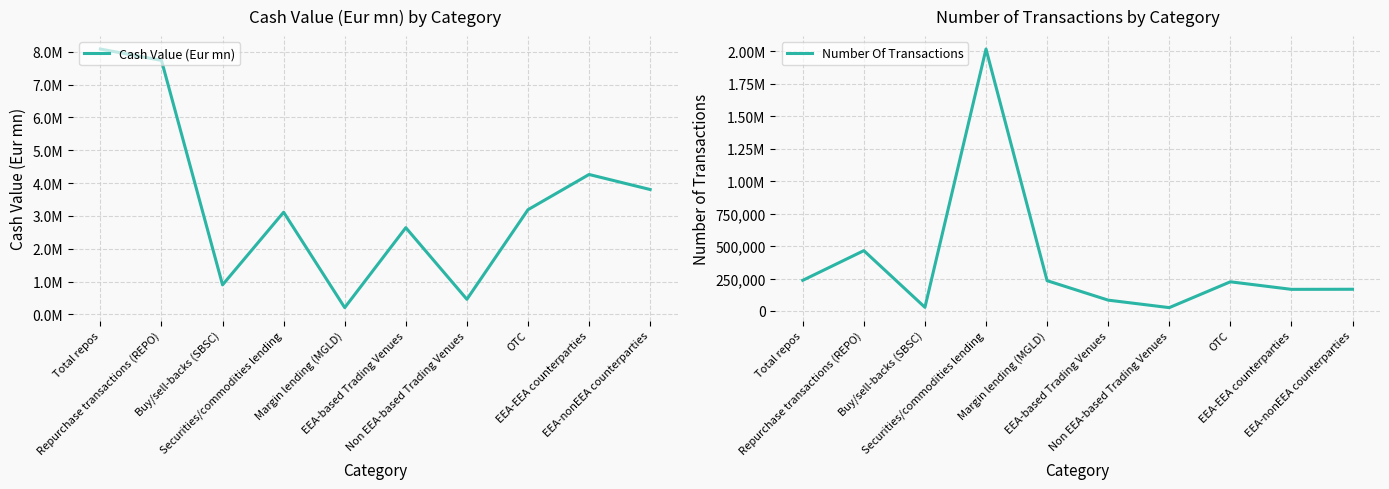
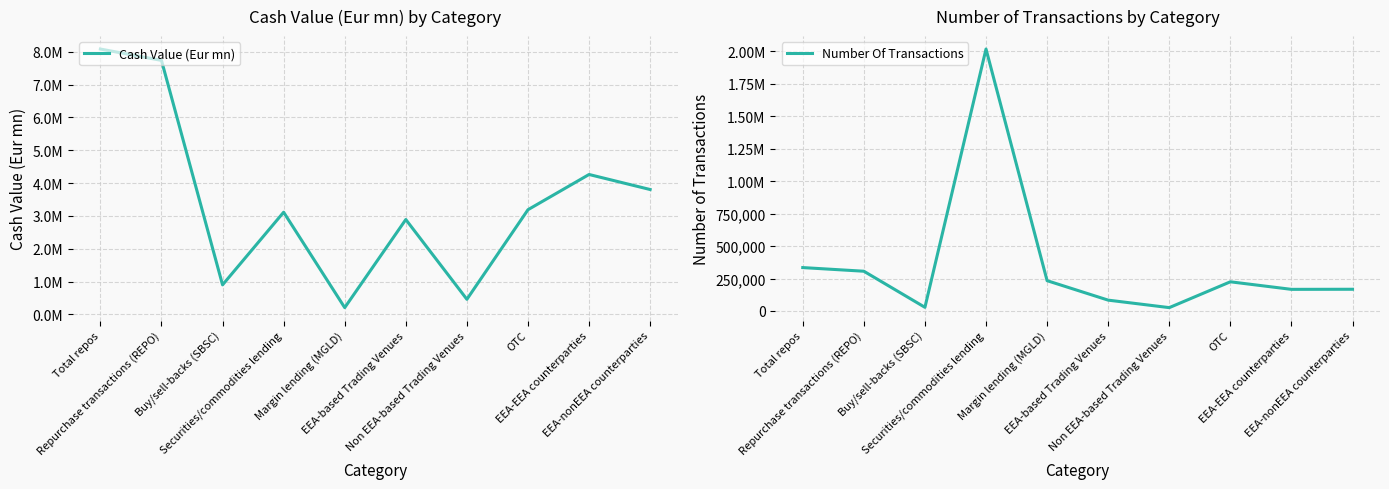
  {
    "Cash Value (Eur mn) by Category": {
      "Buy/sell-backs (SBSC)": "900000",
      "Securities/commodities lending": "3100000",
      "Margin lending (MGLD)": "200000",
-     "EEA-based Trading Venues": "2600000",
+     "EEA-based Trading Venues": "2900000",
      "Non EEA-based Trading Venues": "500000",
      "OTC": "3200000",
      "EEA-EEA counterparties": "4300000",
      "EEA-nonEEA counterparties": "3800000"
    },
    "Number of Transactions by Category": {
-     "Total repos": "240,000",
-     "Repurchase transactions (REPO)": "460,000",
+     "Total repos": "330,000",
+     "Repurchase transactions (REPO)": "310,000",
      "Buy/sell-backs (SBSC)": "30,000",
      "Securities/commodities lending": "2,020,000",
      "Margin lending (MGLD)": "230,000",
      "EEA-based Trading Venues": "80,000",
      "Non EEA-based Trading Venues": "30,000",
      "OTC": "220,000",
      "EEA-EEA counterparties": "170,000",
      "EEA-nonEEA counterparties": "170,000"
    }
  }
